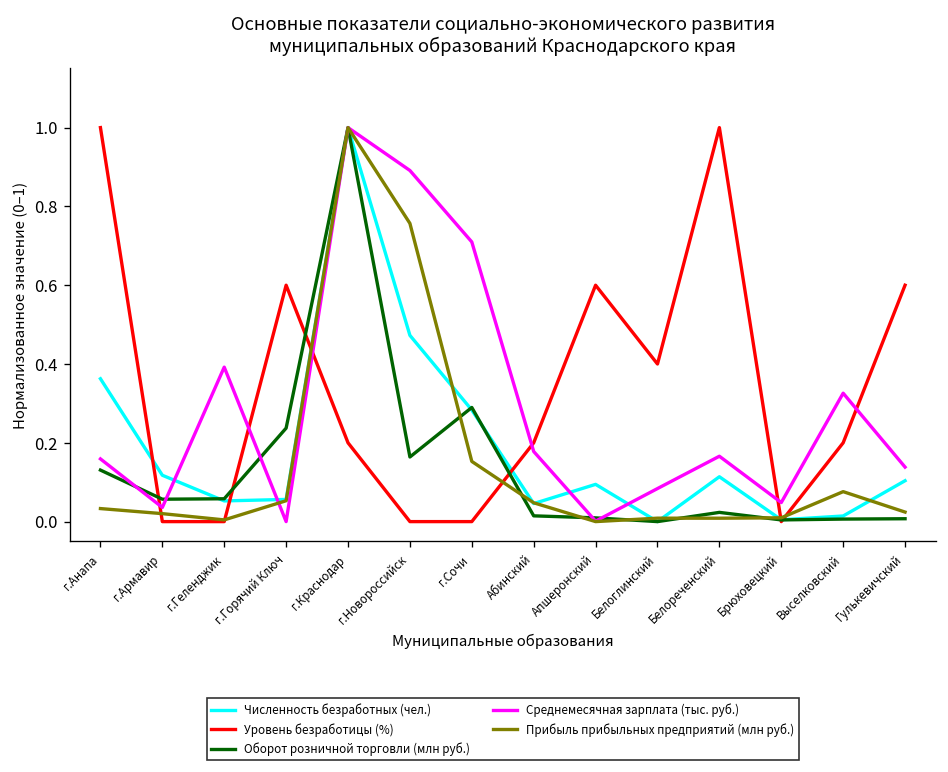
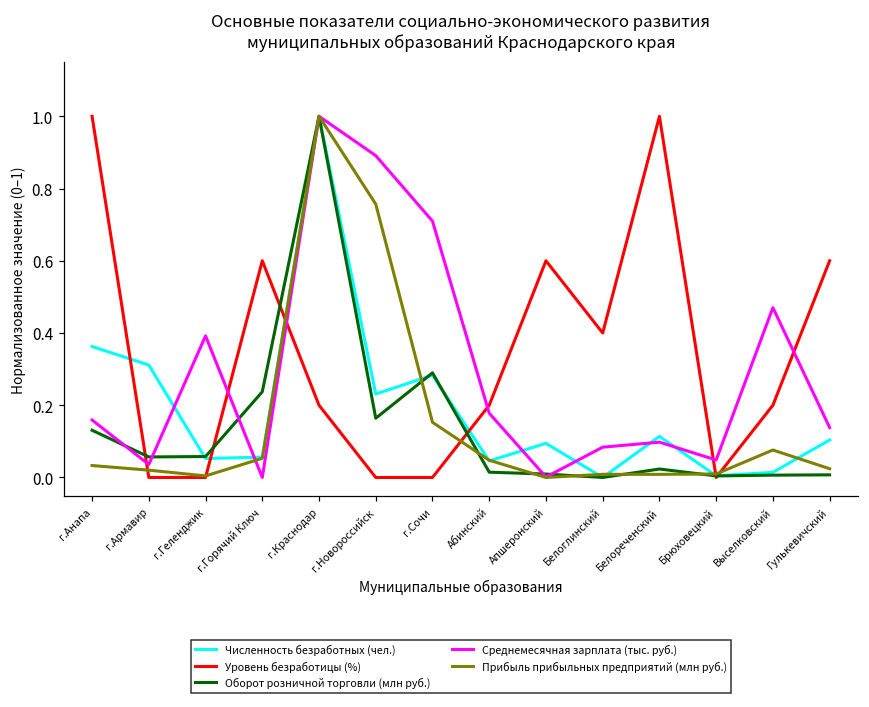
  {
    "Численность безработных (чел.)": {
      "г.Анапа": 0.36,
-     "г.Армавир": 0.12,
-     "г.Новороссийск": 0.47,
+     "г.Армавир": 0.31,
+     "г.Новороссийск": 0.23,
      "Апшеронский": 0.09,
      "Белореченский": 0.11,
      "Гулькевичский": 0.10
    },
    "Уровень безработицы (%)": {
      "г.Анапа": 1.00,
      "г.Армавир": 0.00,
      "г.Горячий Ключ": 0.60,
      "г.Краснодар": 0.20,
      "г.Новороссийск": 0.00,
      "г.Сочи": 0.00,
      "Абинский": 0.20,
      "Апшеронский": 0.60,
      "Белоглинский": 0.40,
      "Белореченский": 1.00,
      "Выселковский": 0.20,
      "Гулькевичский": 0.60
    },
    "Оборот розничной торговли (млн руб.)": {
      "г.Анапа": 0.13,
      "г.Армавир": 0.06,
      "г.Горячий Ключ": 0.24,
      "г.Новороссийск": 0.16,
      "Абинский": 0.01,
      "Апшеронский": 0.01,
      "Белореченский": 0.02,
      "Гулькевичский": 0.01
    },
    "Среднемесячная зарплата (тыс. руб.)": {
      "г.Анапа": 0.16,
      "г.Армавир": 0.04,
      "г.Геленджик": 0.39,
      "г.Горячий Ключ": 0.00,
      "г.Новороссийск": 0.89,
      "г.Сочи": 0.71,
      "Абинский": 0.18,
      "Белоглинский": 0.08,
-     "Белореченский": 0.17,
+     "Белореченский": 0.10,
      "Брюховецкий": 0.05,
-     "Выселковский": 0.33,
+     "Выселковский": 0.47,
      "Гулькевичский": 0.14
    },
    "Прибыль прибыльных предприятий (млн руб.)": {
      "г.Анапа": 0.03,
      "г.Армавир": 0.02,
      "г.Новороссийск": 0.76,
      "г.Сочи": 0.15,
      "Белоглинский": 0.01,
      "Белореченский": 0.01,
      "Выселковский": 0.08,
      "Гулькевичский": 0.02
    }
  }
